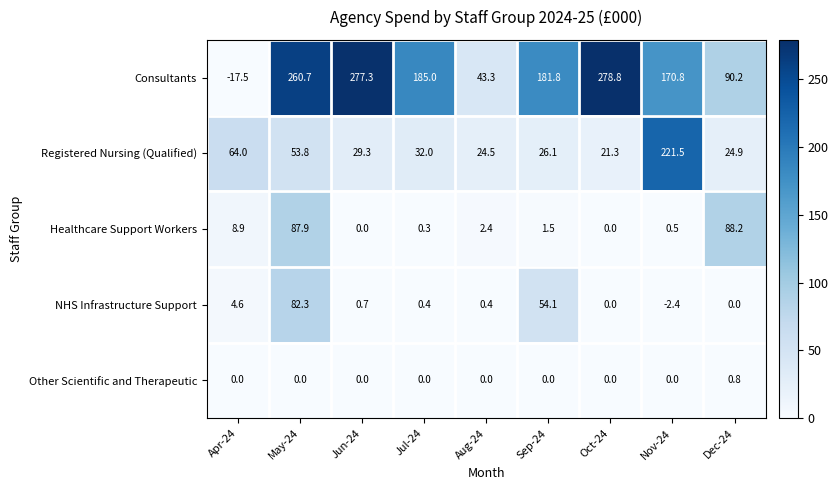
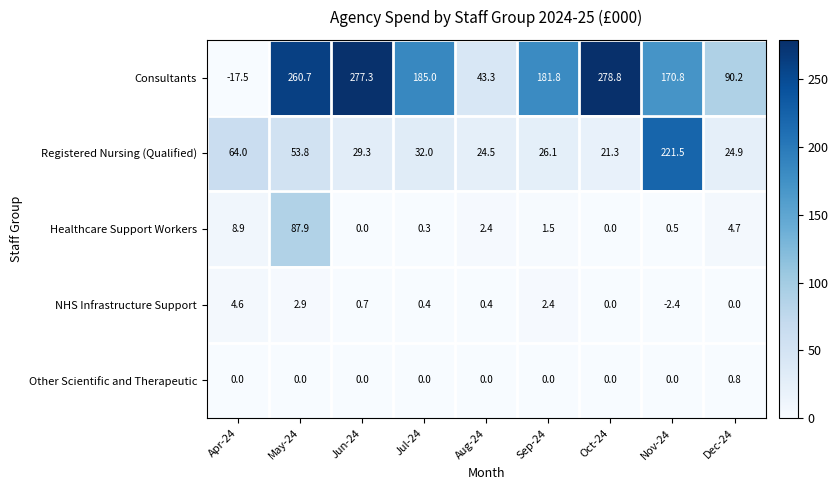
  {
    "Consultants": {
      "Apr-24": -17.5,
      "May-24": 260.7,
      "Jun-24": 277.3,
      "Jul-24": 185.0,
      "Aug-24": 43.3,
      "Sep-24": 181.8,
      "Oct-24": 278.8,
      "Nov-24": 170.8,
      "Dec-24": 90.2
    },
    "Registered Nursing (Qualified)": {
      "Apr-24": 64.0,
      "May-24": 53.8,
      "Jun-24": 29.3,
      "Jul-24": 32.0,
      "Aug-24": 24.5,
      "Sep-24": 26.1,
      "Oct-24": 21.3,
      "Nov-24": 221.5,
      "Dec-24": 24.9
    },
    "Healthcare Support Workers": {
      "Apr-24": 8.9,
      "May-24": 87.9,
      "Jun-24": 0.0,
      "Jul-24": 0.3,
      "Aug-24": 2.4,
      "Sep-24": 1.5,
      "Oct-24": 0.0,
      "Nov-24": 0.5,
-     "Dec-24": 88.2
+     "Dec-24": 4.7
    },
    "NHS Infrastructure Support": {
      "Apr-24": 4.6,
-     "May-24": 82.3,
+     "May-24": 2.9,
      "Jun-24": 0.7,
      "Jul-24": 0.4,
      "Aug-24": 0.4,
-     "Sep-24": 54.1,
+     "Sep-24": 2.4,
      "Oct-24": 0.0,
      "Nov-24": -2.4,
      "Dec-24": 0.0
    },
    "Other Scientific and Therapeutic": {
      "Apr-24": 0.0,
      "May-24": 0.0,
      "Jun-24": 0.0,
      "Jul-24": 0.0,
      "Aug-24": 0.0,
      "Sep-24": 0.0,
      "Oct-24": 0.0,
      "Nov-24": 0.0,
      "Dec-24": 0.8
    }
  }
